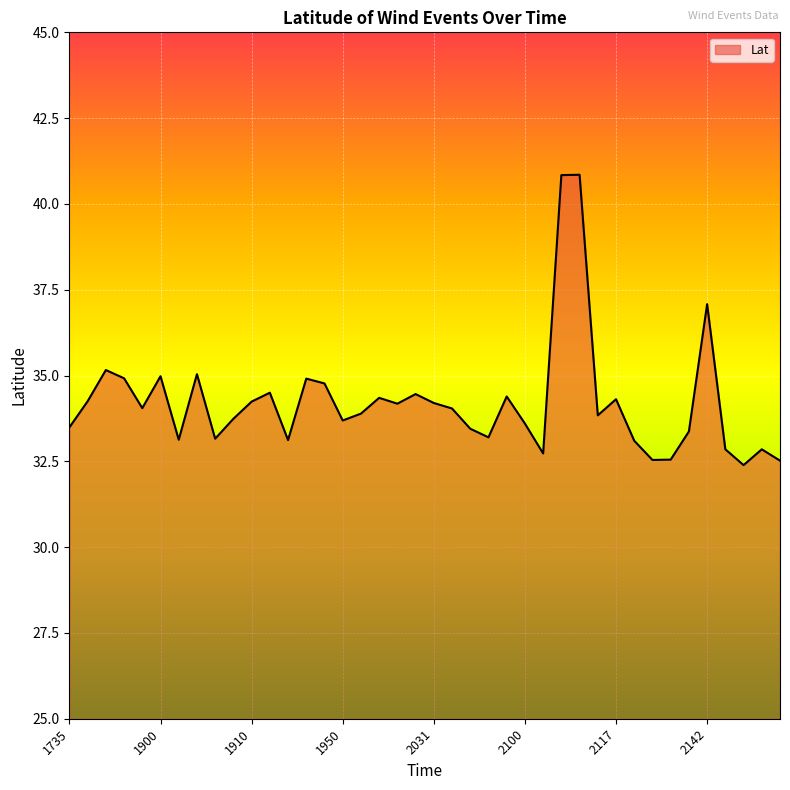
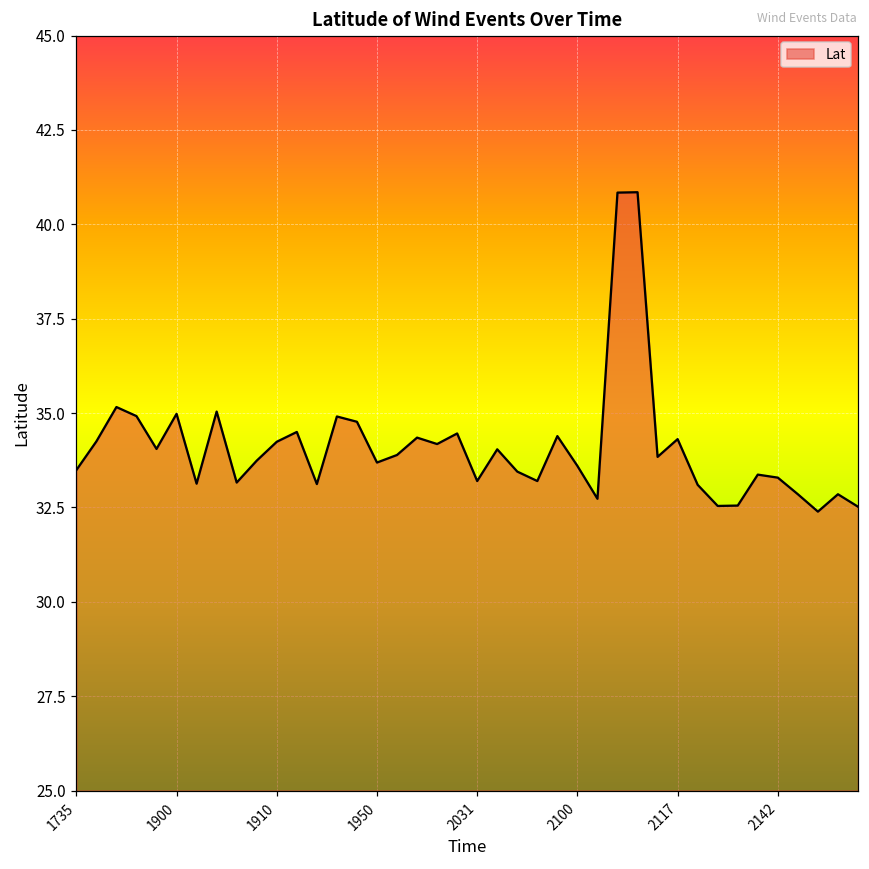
  {
    "1735": 33.5,
    "1900": 35.0,
-   "2031": 34.2,
+   "2031": 33.2,
    "2100": 33.6,
    "2117": 34.3,
-   "2142": 37.1
+   "2142": 33.3
  }
